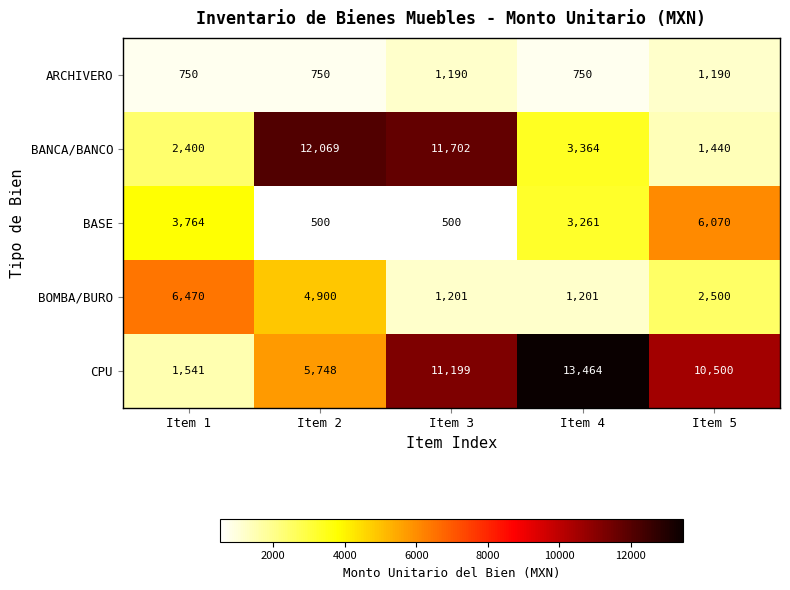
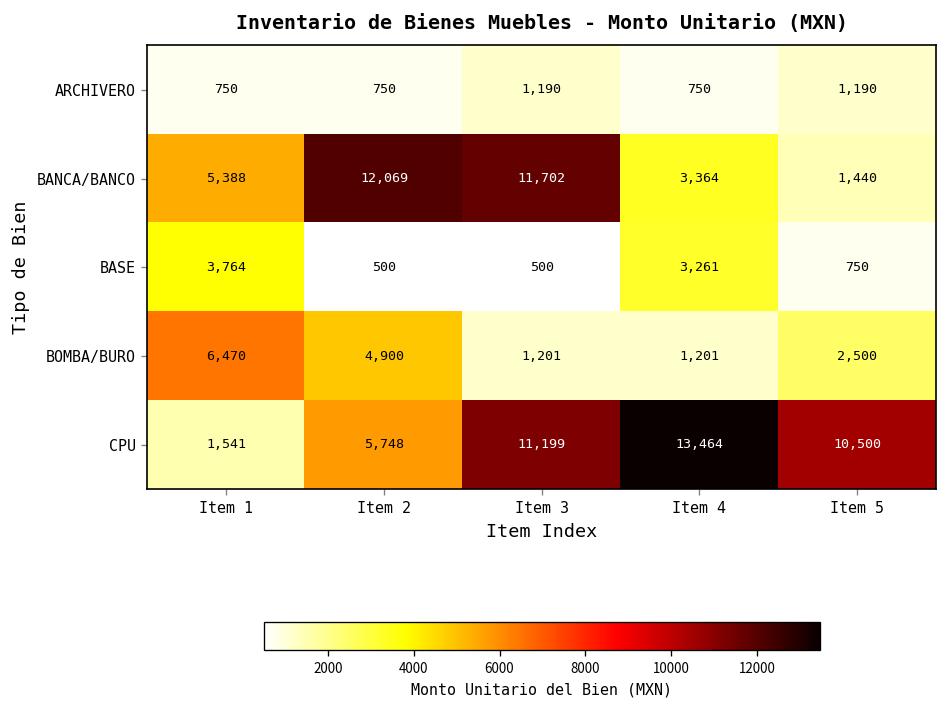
  {
    "ARCHIVERO": {
      "Item 1": "750",
      "Item 2": "750",
      "Item 3": "1,190",
      "Item 4": "750",
      "Item 5": "1,190"
    },
    "BANCA/BANCO": {
-     "Item 1": "2,400",
+     "Item 1": "5,388",
      "Item 2": "12,069",
      "Item 3": "11,702",
      "Item 4": "3,364",
      "Item 5": "1,440"
    },
    "BASE": {
      "Item 1": "3,764",
      "Item 2": "500",
      "Item 3": "500",
      "Item 4": "3,261",
-     "Item 5": "6,070"
+     "Item 5": "750"
    },
    "BOMBA/BURO": {
      "Item 1": "6,470",
      "Item 2": "4,900",
      "Item 3": "1,201",
      "Item 4": "1,201",
      "Item 5": "2,500"
    },
    "CPU": {
      "Item 1": "1,541",
      "Item 2": "5,748",
      "Item 3": "11,199",
      "Item 4": "13,464",
      "Item 5": "10,500"
    }
  }
